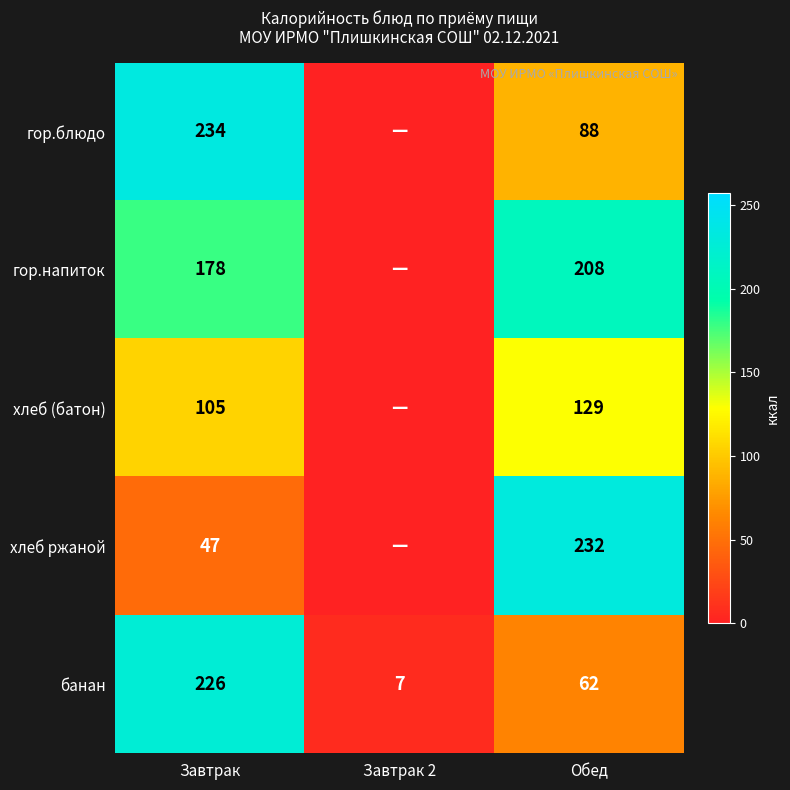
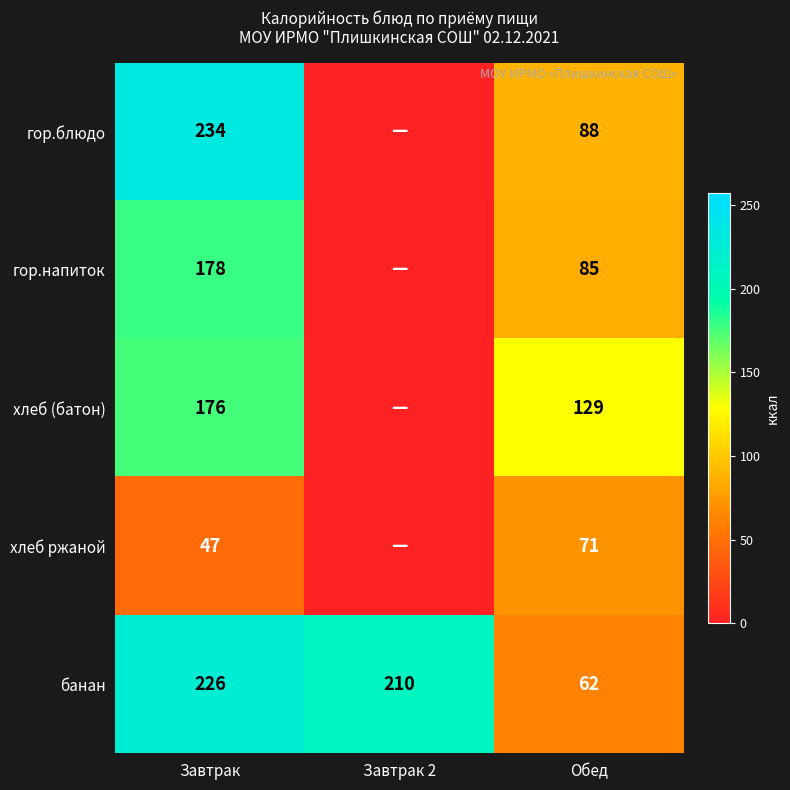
  {
    "гор.блюдо": {
      "Завтрак": 234
    },
    "гор.напиток": {
      "Завтрак": 178,
-     "Обед": 208
+     "Обед": 85
    },
    "хлеб (батон)": {
-     "Завтрак": 105,
+     "Завтрак": 176,
      "Обед": 129
    },
    "хлеб ржаной": {
      "Завтрак": 47,
-     "Обед": 232
+     "Обед": 71
    },
    "банан": {
      "Завтрак": 226,
-     "Завтрак 2": 7,
+     "Завтрак 2": 210,
      "Обед": 62
    }
  }
